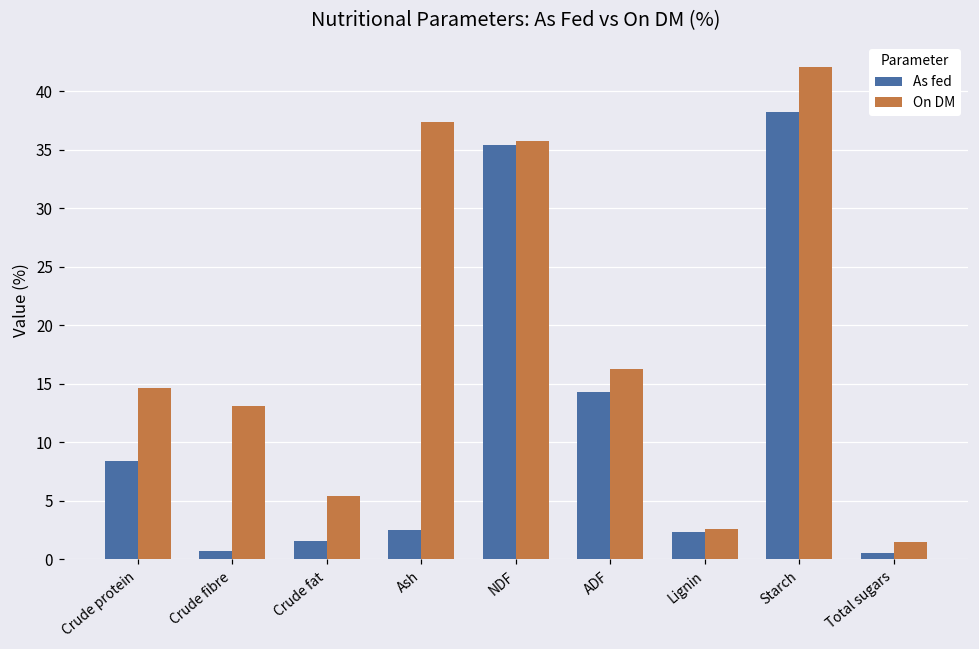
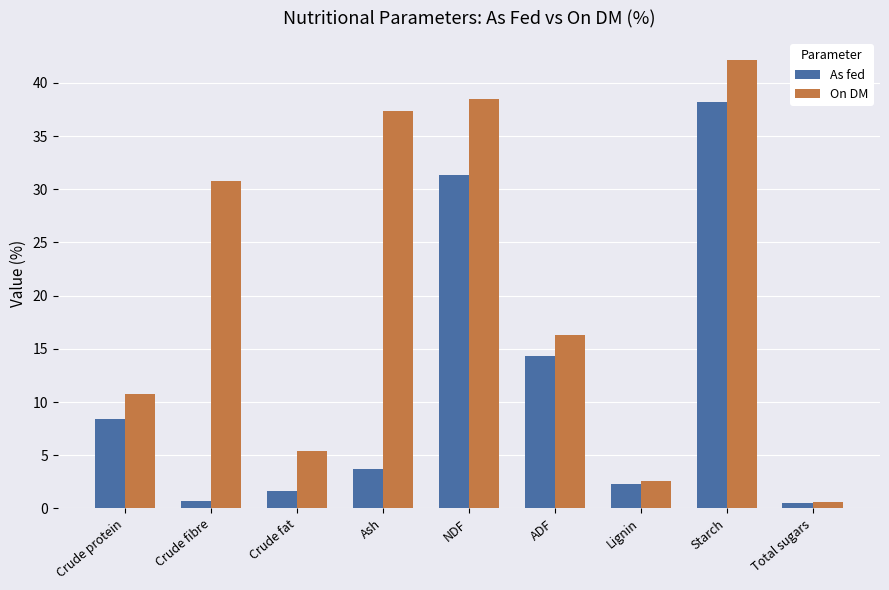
  {
    "As fed": {
      "Crude protein": 8.4,
      "Crude fibre": 0.7,
      "Crude fat": 1.6,
-     "Ash": 2.5,
-     "NDF": 35.4,
+     "Ash": 3.7,
+     "NDF": 31.3,
      "ADF": 14.3,
      "Lignin": 2.3,
      "Starch": 38.2,
      "Total sugars": 0.5
    },
    "On DM": {
-     "Crude protein": 14.6,
-     "Crude fibre": 13.1,
+     "Crude protein": 10.8,
+     "Crude fibre": 30.8,
      "Crude fat": 5.4,
      "Ash": 37.4,
-     "NDF": 35.7,
+     "NDF": 38.5,
      "ADF": 16.3,
      "Lignin": 2.6,
      "Starch": 42.1,
-     "Total sugars": 1.5
+     "Total sugars": 0.6
    }
  }
